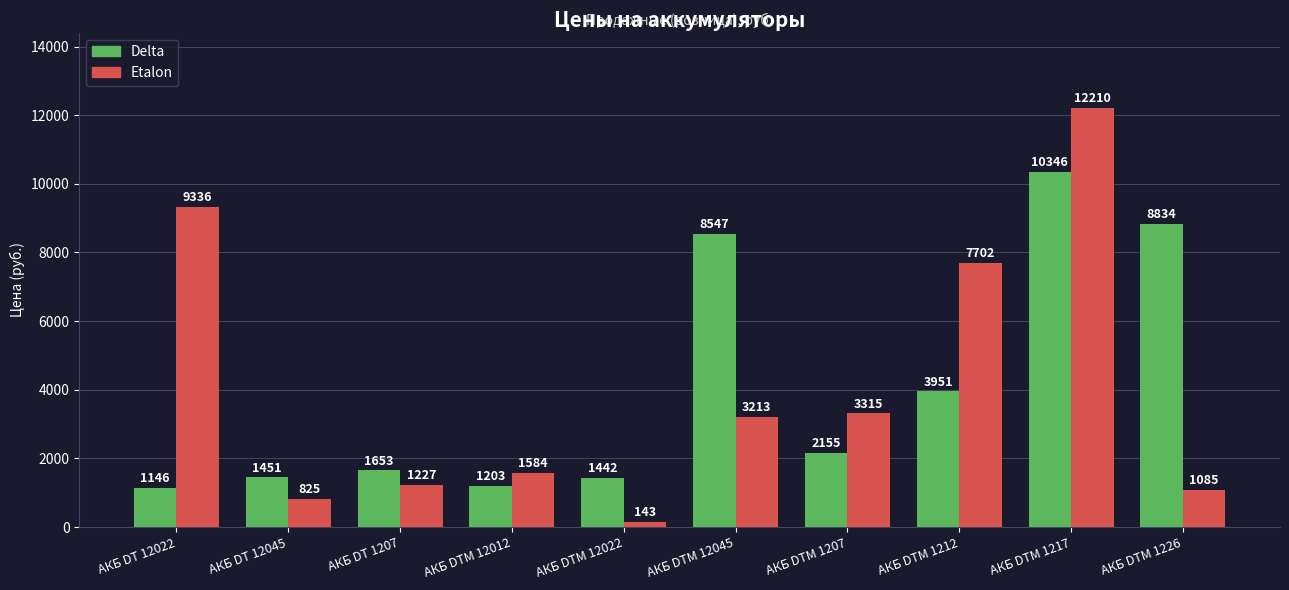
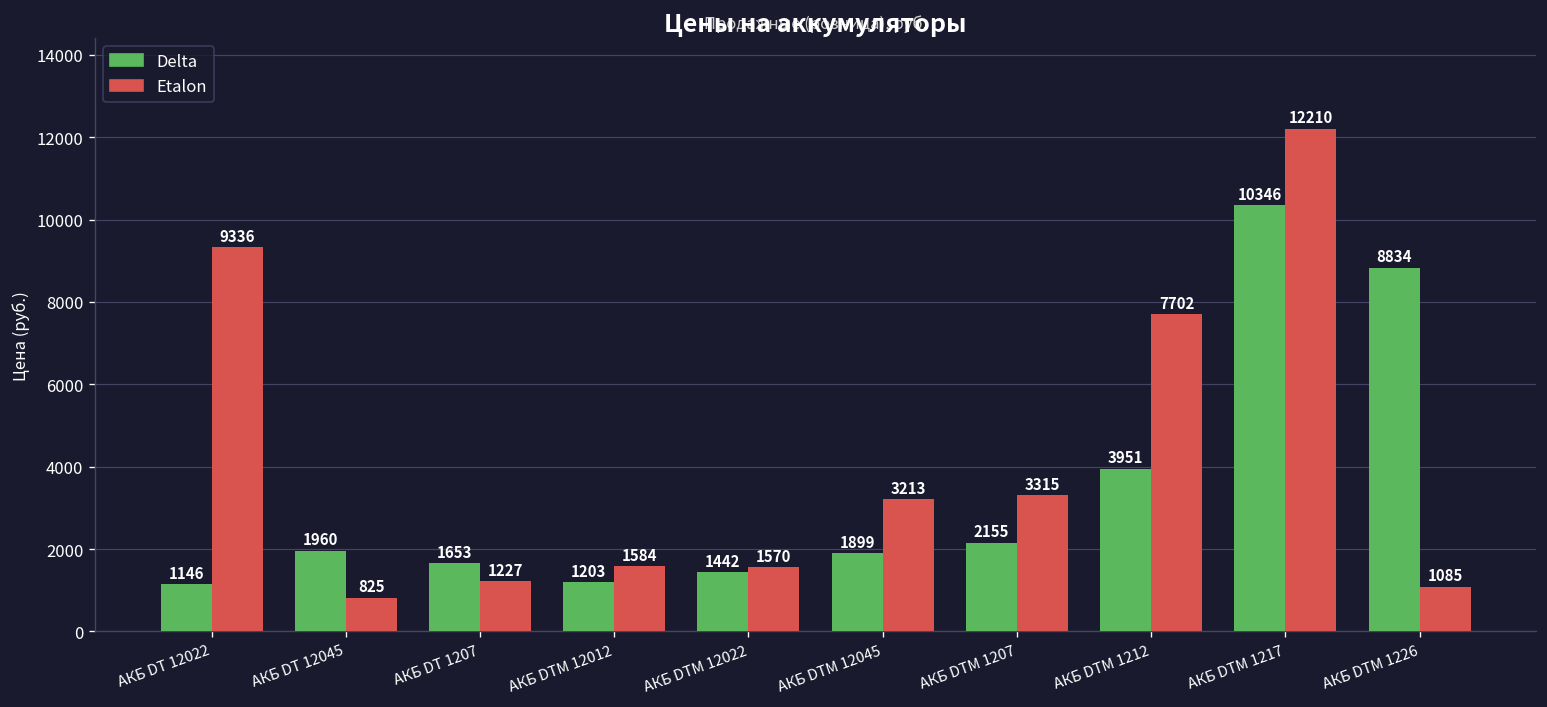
  {
    "Delta": {
      "АКБ DT 12022": 1146,
-     "АКБ DT 12045": 1451,
+     "АКБ DT 12045": 1960,
      "АКБ DT 1207": 1653,
      "АКБ DTM 12012": 1203,
      "АКБ DTM 12022": 1442,
-     "АКБ DTM 12045": 8547,
+     "АКБ DTM 12045": 1899,
      "АКБ DTM 1207": 2155,
      "АКБ DTM 1212": 3951,
      "АКБ DTM 1217": 10346,
      "АКБ DTM 1226": 8834
    },
    "Etalon": {
      "АКБ DT 12022": 9336,
      "АКБ DT 12045": 825,
      "АКБ DT 1207": 1227,
      "АКБ DTM 12012": 1584,
-     "АКБ DTM 12022": 143,
+     "АКБ DTM 12022": 1570,
      "АКБ DTM 12045": 3213,
      "АКБ DTM 1207": 3315,
      "АКБ DTM 1212": 7702,
      "АКБ DTM 1217": 12210,
      "АКБ DTM 1226": 1085
    }
  }
